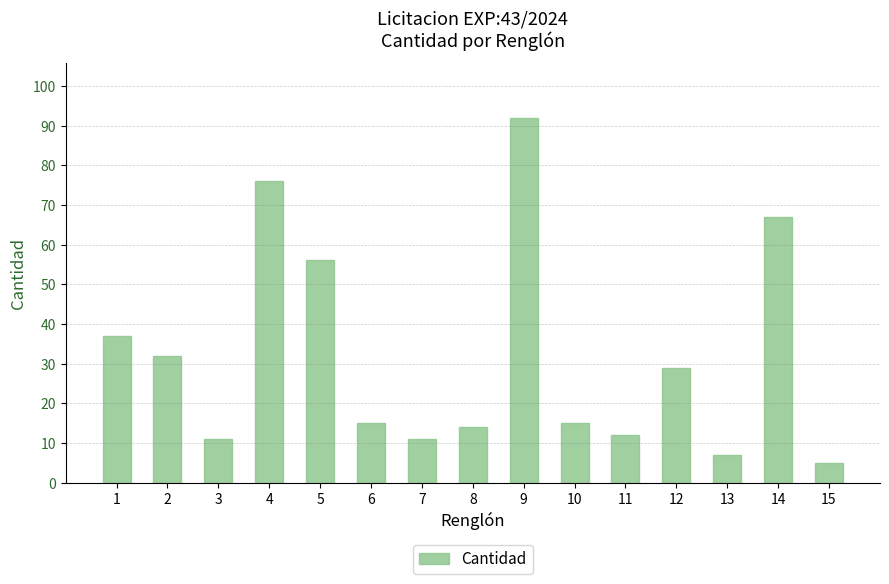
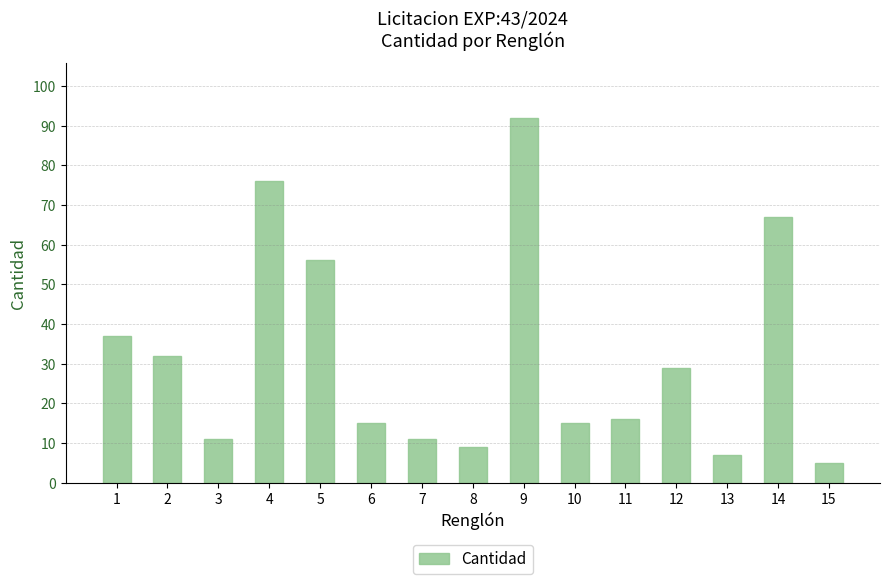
  {
    "1": 37,
    "2": 32,
    "3": 11,
    "4": 76,
    "5": 56,
    "6": 15,
    "7": 11,
-   "8": 14,
+   "8": 9,
    "9": 92,
    "10": 15,
-   "11": 12,
+   "11": 16,
    "12": 29,
    "13": 7,
    "14": 67,
    "15": 5
  }
